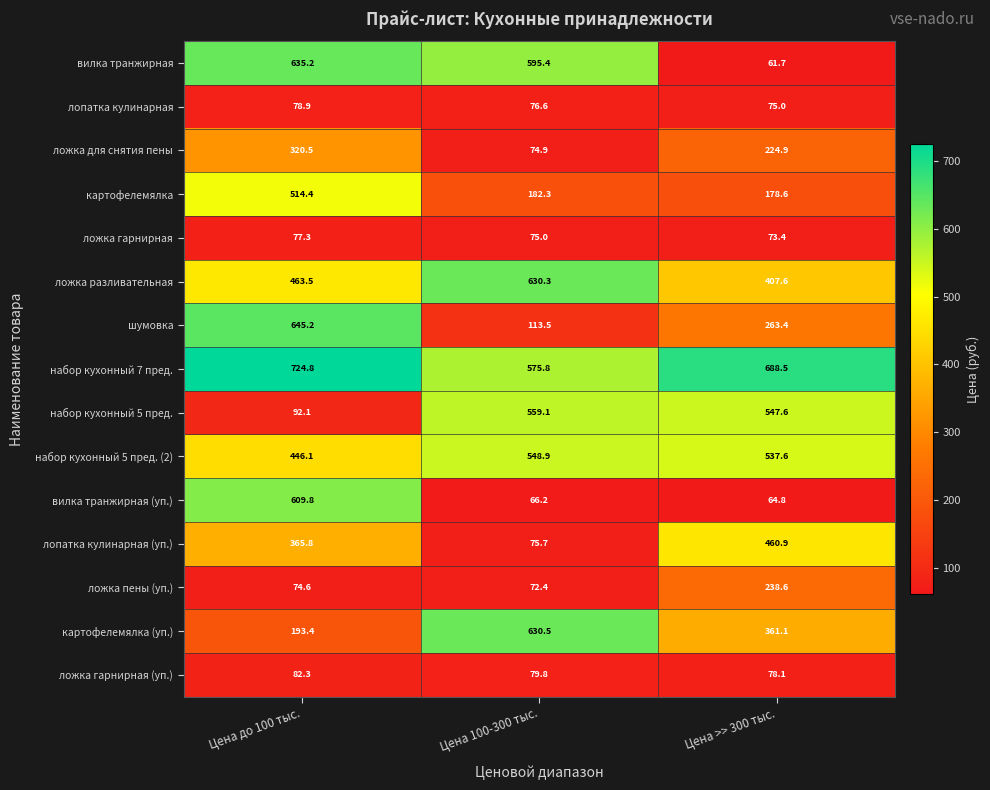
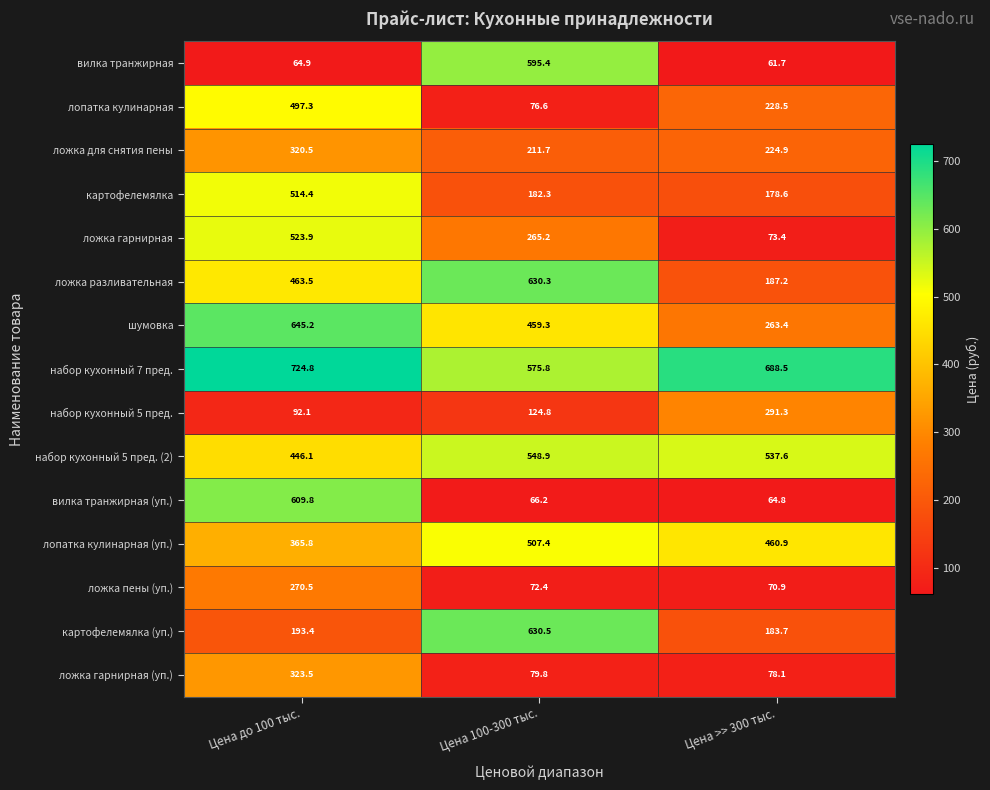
  {
    "вилка транжирная": {
-     "Цена до 100 тыс.": 635.2,
+     "Цена до 100 тыс.": 64.9,
      "Цена 100-300 тыс.": 595.4,
      "Цена >> 300 тыс.": 61.7
    },
    "лопатка кулинарная": {
-     "Цена до 100 тыс.": 78.9,
+     "Цена до 100 тыс.": 497.3,
      "Цена 100-300 тыс.": 76.6,
-     "Цена >> 300 тыс.": 75.0
+     "Цена >> 300 тыс.": 228.5
    },
    "ложка для снятия пены": {
      "Цена до 100 тыс.": 320.5,
-     "Цена 100-300 тыс.": 74.9,
+     "Цена 100-300 тыс.": 211.7,
      "Цена >> 300 тыс.": 224.9
    },
    "картофелемялка": {
      "Цена до 100 тыс.": 514.4,
      "Цена 100-300 тыс.": 182.3,
      "Цена >> 300 тыс.": 178.6
    },
    "ложка гарнирная": {
-     "Цена до 100 тыс.": 77.3,
-     "Цена 100-300 тыс.": 75.0,
+     "Цена до 100 тыс.": 523.9,
+     "Цена 100-300 тыс.": 265.2,
      "Цена >> 300 тыс.": 73.4
    },
    "ложка разливательная": {
      "Цена до 100 тыс.": 463.5,
      "Цена 100-300 тыс.": 630.3,
-     "Цена >> 300 тыс.": 407.6
+     "Цена >> 300 тыс.": 187.2
    },
    "шумовка": {
      "Цена до 100 тыс.": 645.2,
-     "Цена 100-300 тыс.": 113.5,
+     "Цена 100-300 тыс.": 459.3,
      "Цена >> 300 тыс.": 263.4
    },
    "набор кухонный 7 пред.": {
      "Цена до 100 тыс.": 724.8,
      "Цена 100-300 тыс.": 575.8,
      "Цена >> 300 тыс.": 688.5
    },
    "набор кухонный 5 пред.": {
      "Цена до 100 тыс.": 92.1,
-     "Цена 100-300 тыс.": 559.1,
-     "Цена >> 300 тыс.": 547.6
+     "Цена 100-300 тыс.": 124.8,
+     "Цена >> 300 тыс.": 291.3
    },
    "набор кухонный 5 пред. (2)": {
      "Цена до 100 тыс.": 446.1,
      "Цена 100-300 тыс.": 548.9,
      "Цена >> 300 тыс.": 537.6
    },
    "вилка транжирная (уп.)": {
      "Цена до 100 тыс.": 609.8,
      "Цена 100-300 тыс.": 66.2,
      "Цена >> 300 тыс.": 64.8
    },
    "лопатка кулинарная (уп.)": {
      "Цена до 100 тыс.": 365.8,
-     "Цена 100-300 тыс.": 75.7,
+     "Цена 100-300 тыс.": 507.4,
      "Цена >> 300 тыс.": 460.9
    },
    "ложка пены (уп.)": {
-     "Цена до 100 тыс.": 74.6,
+     "Цена до 100 тыс.": 270.5,
      "Цена 100-300 тыс.": 72.4,
-     "Цена >> 300 тыс.": 238.6
+     "Цена >> 300 тыс.": 70.9
    },
    "картофелемялка (уп.)": {
      "Цена до 100 тыс.": 193.4,
      "Цена 100-300 тыс.": 630.5,
-     "Цена >> 300 тыс.": 361.1
+     "Цена >> 300 тыс.": 183.7
    },
    "ложка гарнирная (уп.)": {
-     "Цена до 100 тыс.": 82.3,
+     "Цена до 100 тыс.": 323.5,
      "Цена 100-300 тыс.": 79.8,
      "Цена >> 300 тыс.": 78.1
    }
  }
